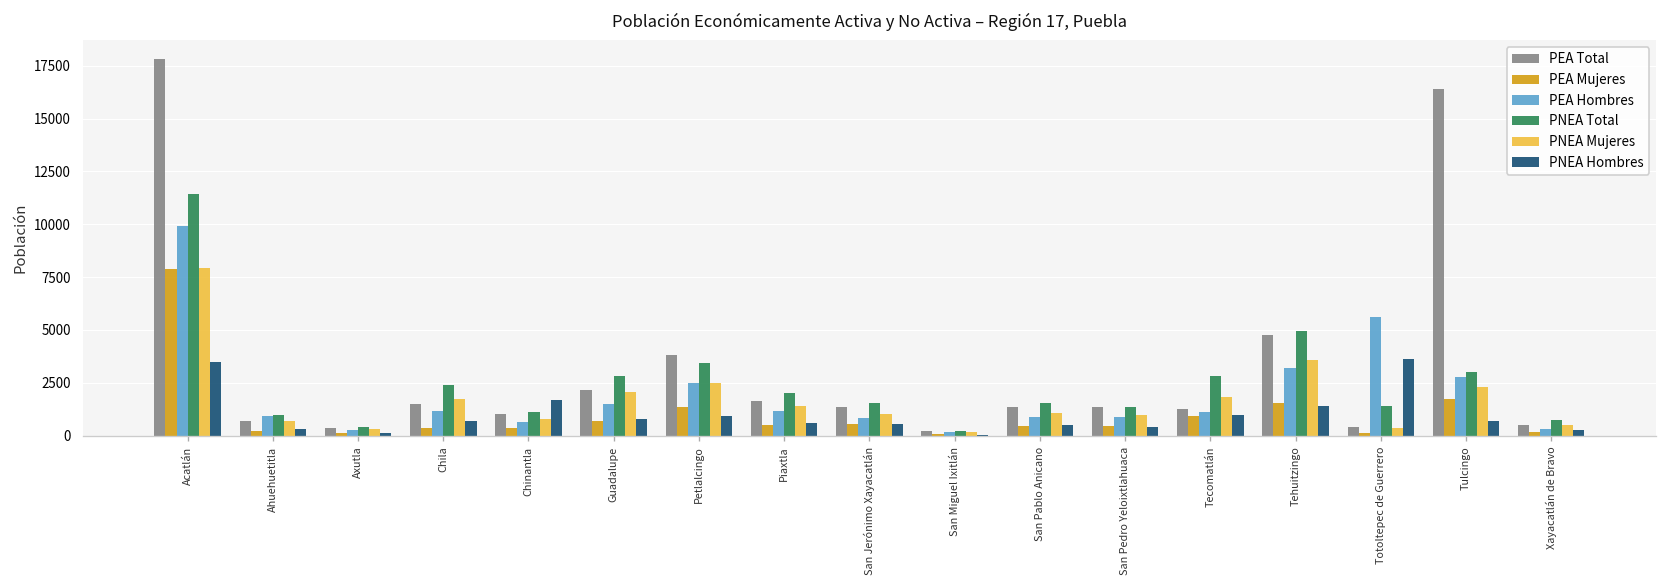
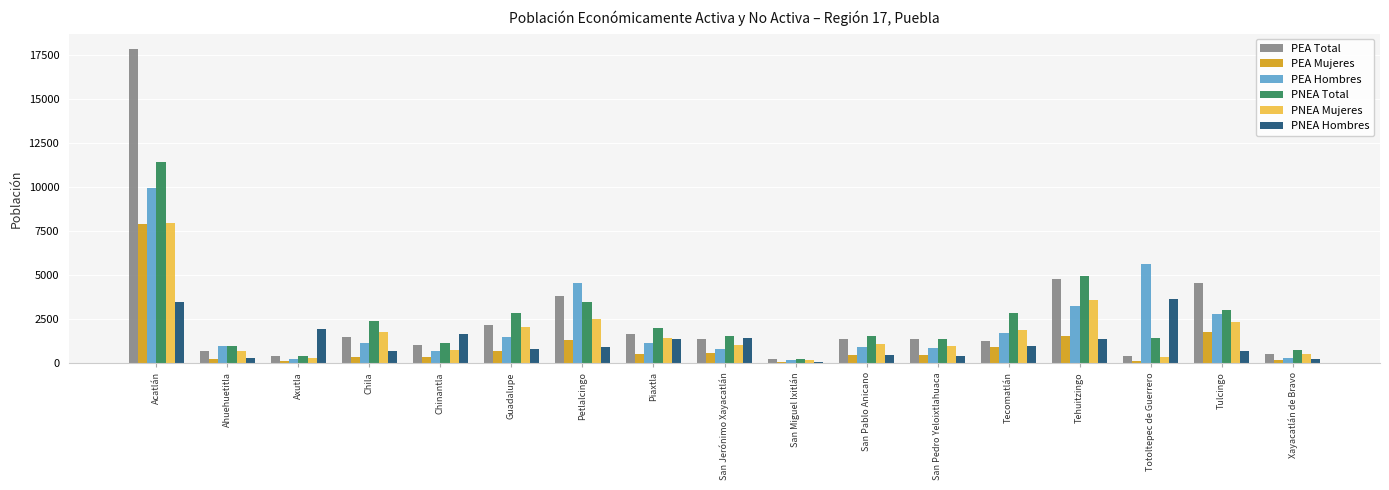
  {
    "PEA Total": {
      "Acatlán": 17800,
      "Ahuehuetitla": 700,
      "Axutla": 400,
      "Chila": 1500,
      "Chinantla": 1000,
      "Guadalupe": 2200,
      "Petlalcingo": 3800,
      "Piaxtla": 1700,
      "San Jerónimo Xayacatlán": 1400,
      "San Miguel Ixitlán": 200,
      "San Pablo Anicano": 1400,
      "San Pedro Yeloixtlahuaca": 1400,
      "Tecomatlán": 1200,
      "Tehuitzingo": 4800,
      "Totoltepec de Guerrero": 400,
-     "Tulcingo": 16400,
+     "Tulcingo": 4500,
      "Xayacatlán de Bravo": 500
    },
    "PEA Hombres": {
      "Acatlán": 9900,
      "Ahuehuetitla": 900,
      "Axutla": 300,
      "Chila": 1100,
      "Chinantla": 700,
      "Guadalupe": 1500,
-     "Petlalcingo": 2500,
+     "Petlalcingo": 4500,
      "Piaxtla": 1200,
      "San Jerónimo Xayacatlán": 800,
      "San Miguel Ixitlán": 200,
      "San Pablo Anicano": 900,
      "San Pedro Yeloixtlahuaca": 900,
-     "Tecomatlán": 1100,
+     "Tecomatlán": 1700,
      "Tehuitzingo": 3200,
      "Totoltepec de Guerrero": 5600,
      "Tulcingo": 2800,
      "Xayacatlán de Bravo": 300
    },
    "PNEA Total": {
      "Acatlán": 11400,
      "Ahuehuetitla": 1000,
      "Axutla": 400,
      "Chila": 2400,
      "Chinantla": 1100,
      "Guadalupe": 2800,
      "Petlalcingo": 3400,
      "Piaxtla": 2000,
      "San Jerónimo Xayacatlán": 1600,
      "San Miguel Ixitlán": 200,
      "San Pablo Anicano": 1600,
      "San Pedro Yeloixtlahuaca": 1400,
      "Tecomatlán": 2800,
      "Tehuitzingo": 5000,
      "Totoltepec de Guerrero": 1400,
      "Tulcingo": 3000,
      "Xayacatlán de Bravo": 700
    },
    "PNEA Hombres": {
      "Acatlán": 3500,
      "Ahuehuetitla": 300,
-     "Axutla": 100,
+     "Axutla": 1900,
      "Chila": 700,
      "Chinantla": 1700,
      "Guadalupe": 800,
      "Petlalcingo": 900,
-     "Piaxtla": 600,
-     "San Jerónimo Xayacatlán": 600,
+     "Piaxtla": 1400,
+     "San Jerónimo Xayacatlán": 1400,
      "San Pablo Anicano": 500,
      "San Pedro Yeloixtlahuaca": 400,
      "Tecomatlán": 1000,
      "Tehuitzingo": 1400,
      "Totoltepec de Guerrero": 3600,
      "Tulcingo": 700,
      "Xayacatlán de Bravo": 200
    }
  }
